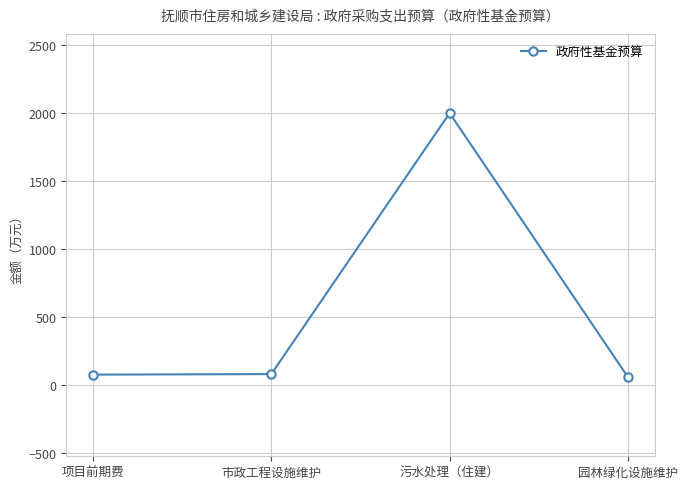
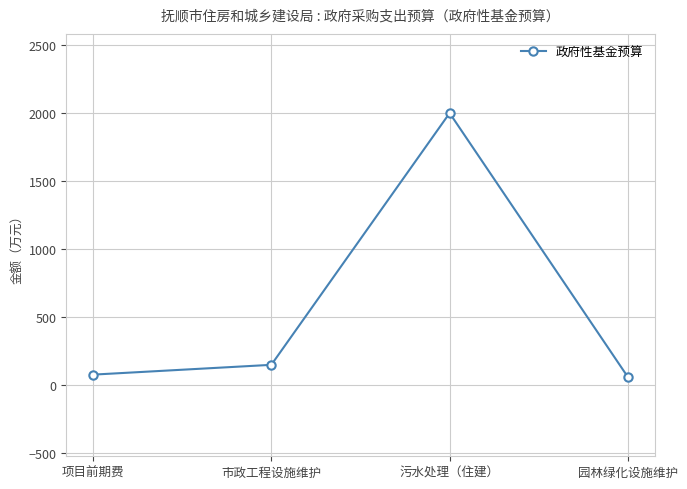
  {
    "项目前期费": 80,
-   "市政工程设施维护": 80,
+   "市政工程设施维护": 150,
    "污水处理（住建）": 2000,
    "园林绿化设施维护": 60
  }
